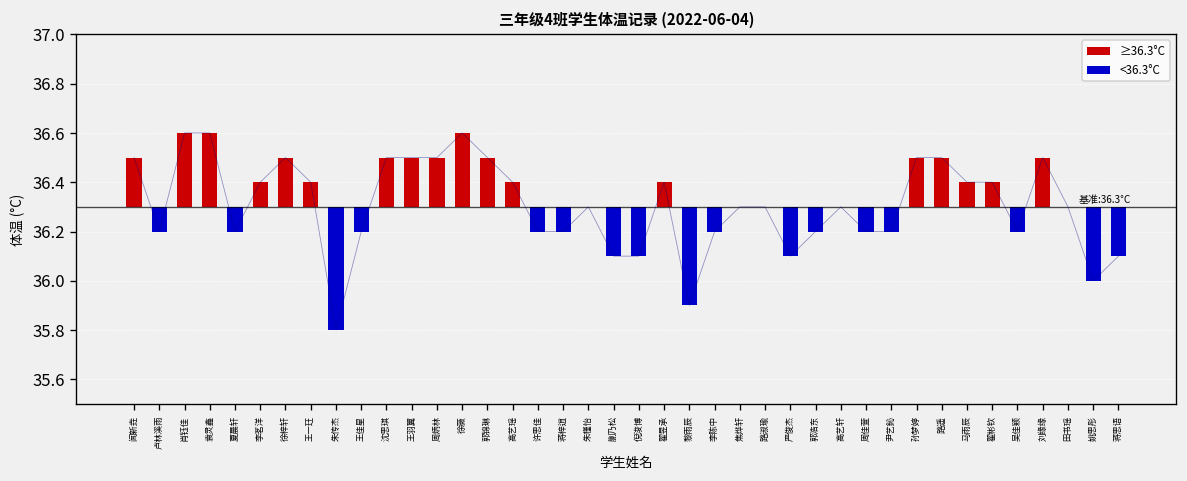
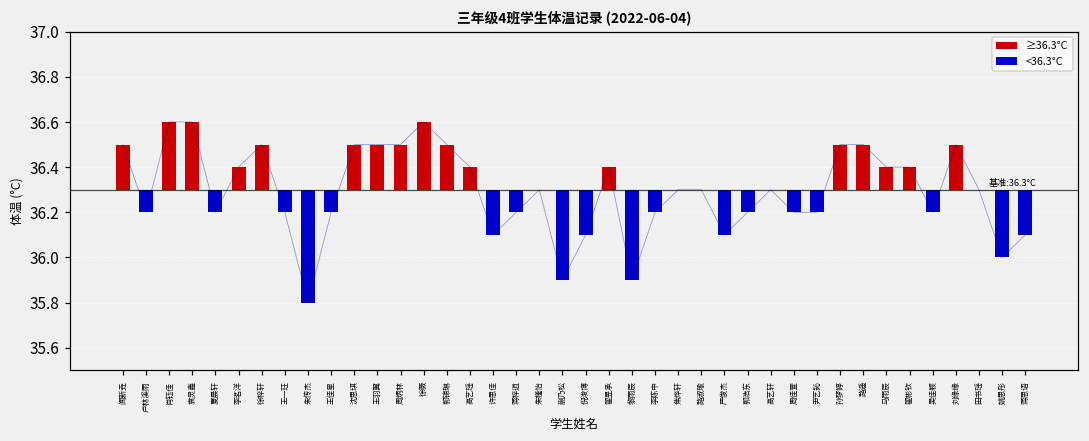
  {
    "闻新垚": 36.5,
    "卢林溪雨": 36.2,
    "肖钰佳": 36.6,
    "袁灵鑫": 36.6,
    "夏晨轩": 36.2,
    "李茗洋": 36.4,
    "徐梓轩": 36.5,
-   "王一玨": 36.4,
+   "王一玨": 36.2,
    "朱传杰": 35.8,
    "王佳星": 36.2,
    "沈思琪": 36.5,
    "王羽翼": 36.5,
    "周炳林": 36.5,
    "徐薇": 36.6,
    "郭锦琳": 36.5,
    "高艺瑶": 36.4,
-   "许思佳": 36.2,
+   "许思佳": 36.1,
    "蒋梓逍": 36.2,
    "朱槿怡": 36.3,
-   "蒯乃松": 36.1,
+   "蒯乃松": 35.9,
    "倪浚博": 36.1,
    "翟昱承": 36.4,
    "黎雨辰": 35.9,
    "李陈中": 36.2,
    "焦烨轩": 36.3,
    "路淑瑜": 36.3,
    "严俊杰": 36.1,
    "郭浩东": 36.2,
    "高艺轩": 36.3,
    "周佳萱": 36.2,
    "尹艺鈊": 36.2,
    "孙梦婷": 36.5,
    "路遥": 36.5,
    "马雨辰": 36.4,
    "翟彬钦": 36.4,
    "吴佳颖": 36.2,
    "刘缘缘": 36.5,
    "姚思彤": 36.0,
    "蒋思语": 36.1
  }
